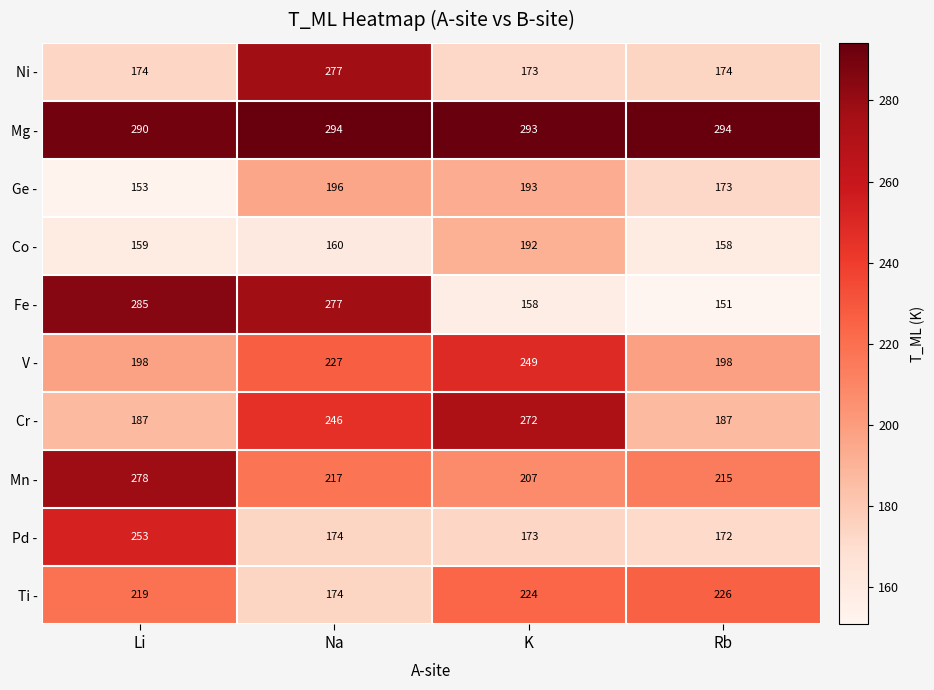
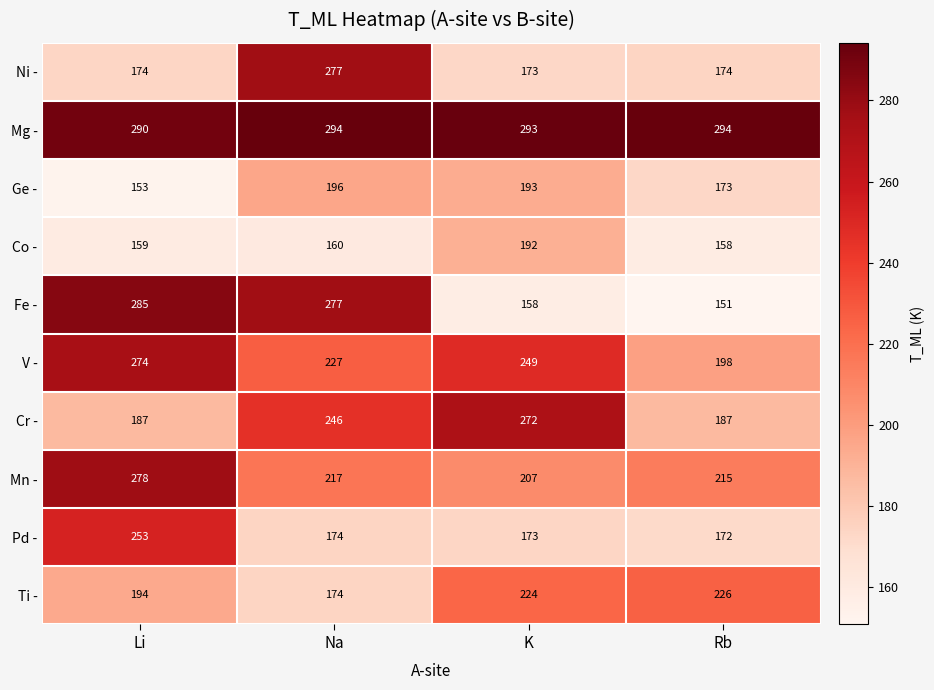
  {
    "Ni -": {
      "Li": 174,
      "Na": 277,
      "K": 173,
      "Rb": 174
    },
    "Mg -": {
      "Li": 290,
      "Na": 294,
      "K": 293,
      "Rb": 294
    },
    "Ge -": {
      "Li": 153,
      "Na": 196,
      "K": 193,
      "Rb": 173
    },
    "Co -": {
      "Li": 159,
      "Na": 160,
      "K": 192,
      "Rb": 158
    },
    "Fe -": {
      "Li": 285,
      "Na": 277,
      "K": 158,
      "Rb": 151
    },
    "V -": {
-     "Li": 198,
+     "Li": 274,
      "Na": 227,
      "K": 249,
      "Rb": 198
    },
    "Cr -": {
      "Li": 187,
      "Na": 246,
      "K": 272,
      "Rb": 187
    },
    "Mn -": {
      "Li": 278,
      "Na": 217,
      "K": 207,
      "Rb": 215
    },
    "Pd -": {
      "Li": 253,
      "Na": 174,
      "K": 173,
      "Rb": 172
    },
    "Ti -": {
-     "Li": 219,
+     "Li": 194,
      "Na": 174,
      "K": 224,
      "Rb": 226
    }
  }
